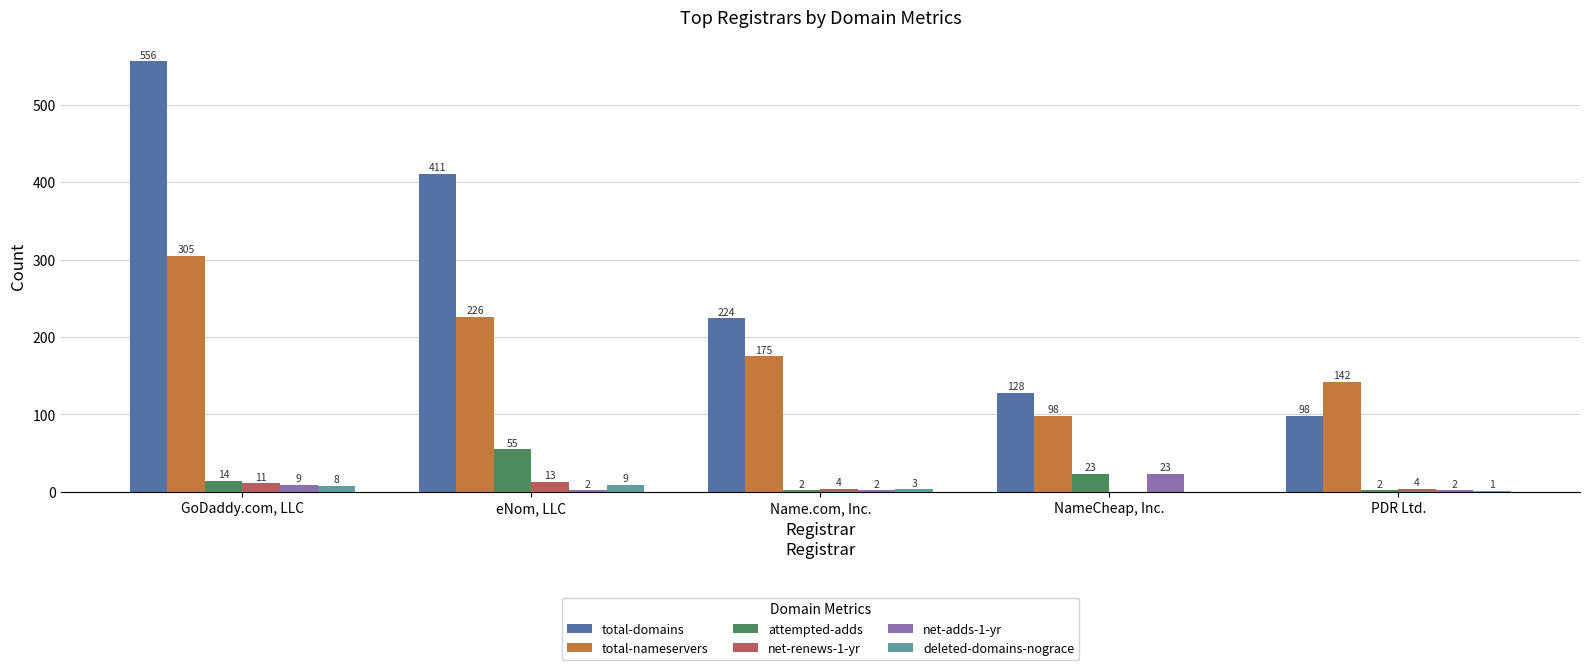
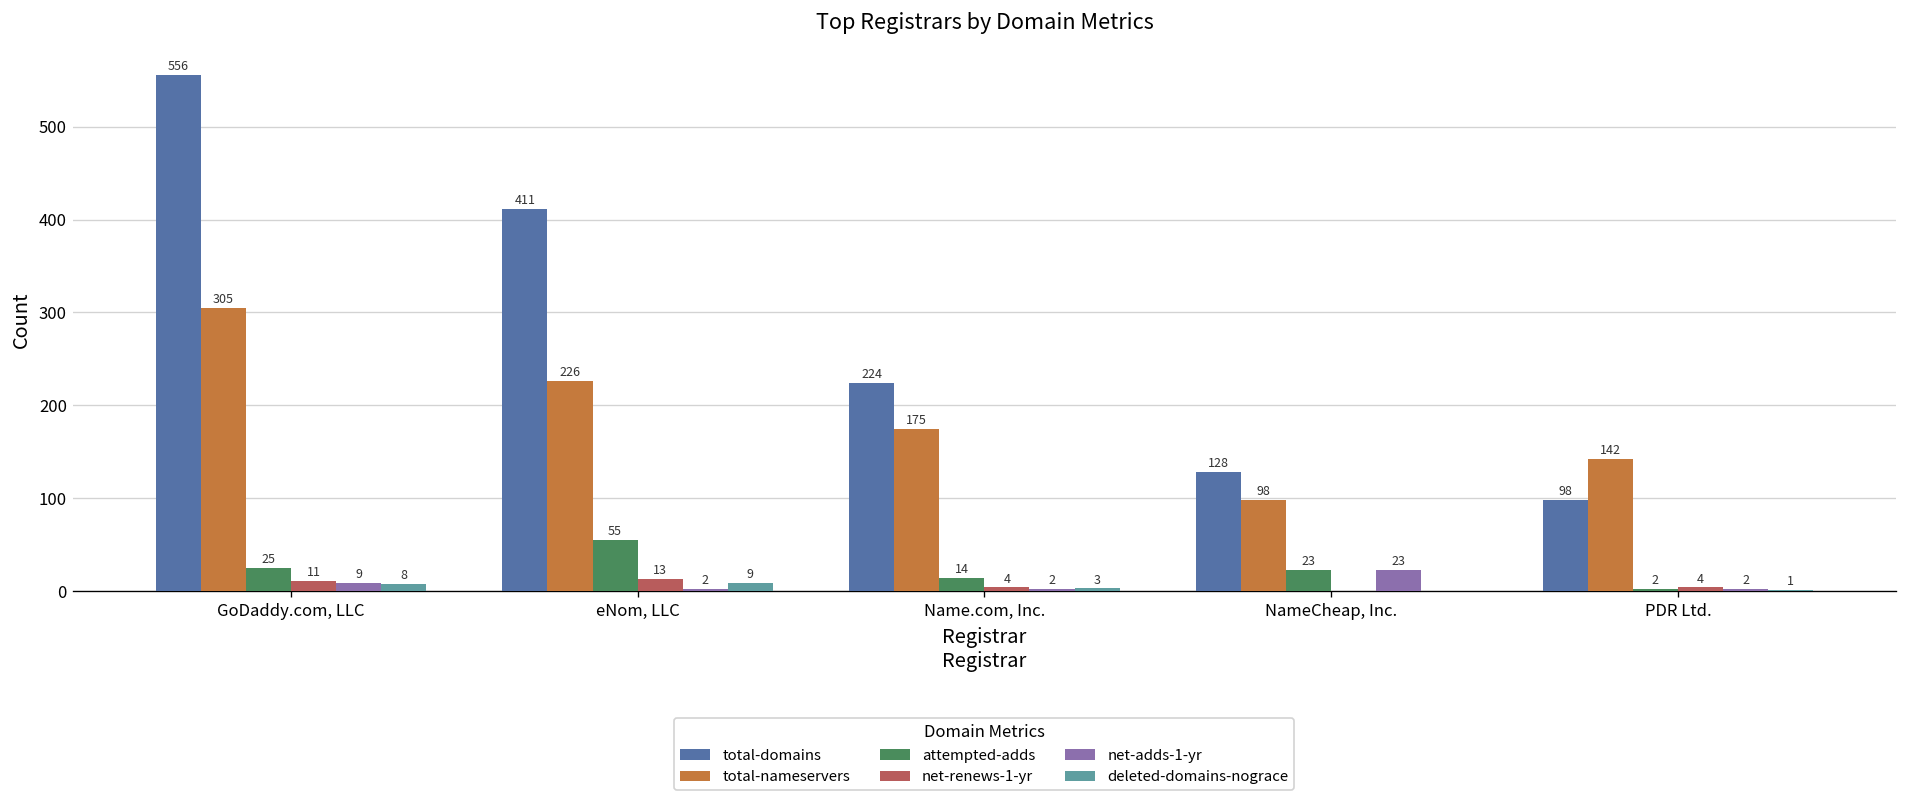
  {
    "attempted-adds": {
-     "GoDaddy.com, LLC": 14,
+     "GoDaddy.com, LLC": 25,
      "eNom, LLC": 55,
-     "Name.com, Inc.": 2,
+     "Name.com, Inc.": 14,
      "NameCheap, Inc.": 23,
      "PDR Ltd.": 2
    }
  }
